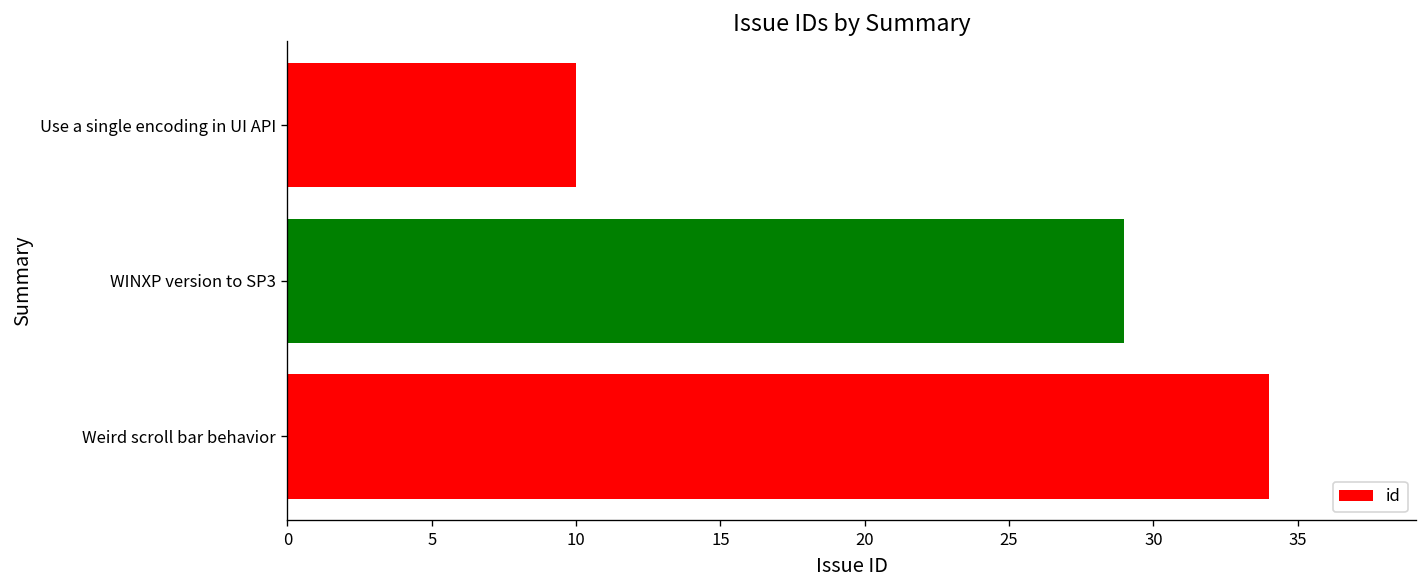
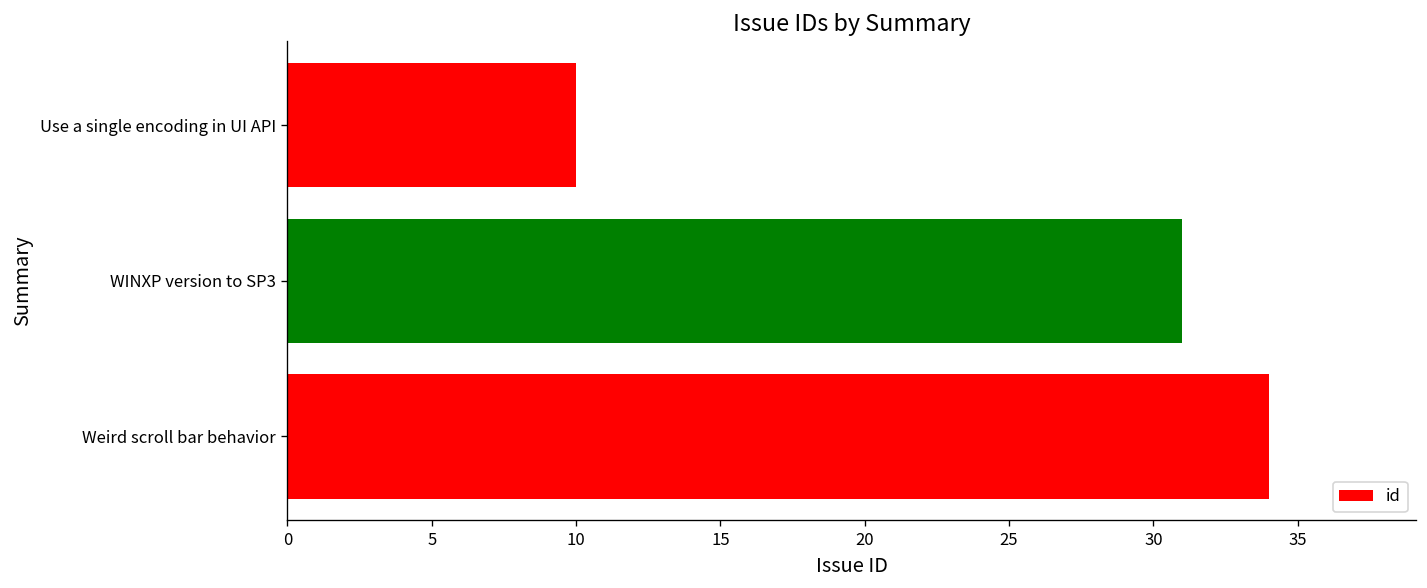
  {
    "Use a single encoding in UI API": 10,
-   "WINXP version to SP3": 29,
+   "WINXP version to SP3": 31,
    "Weird scroll bar behavior": 34
  }
